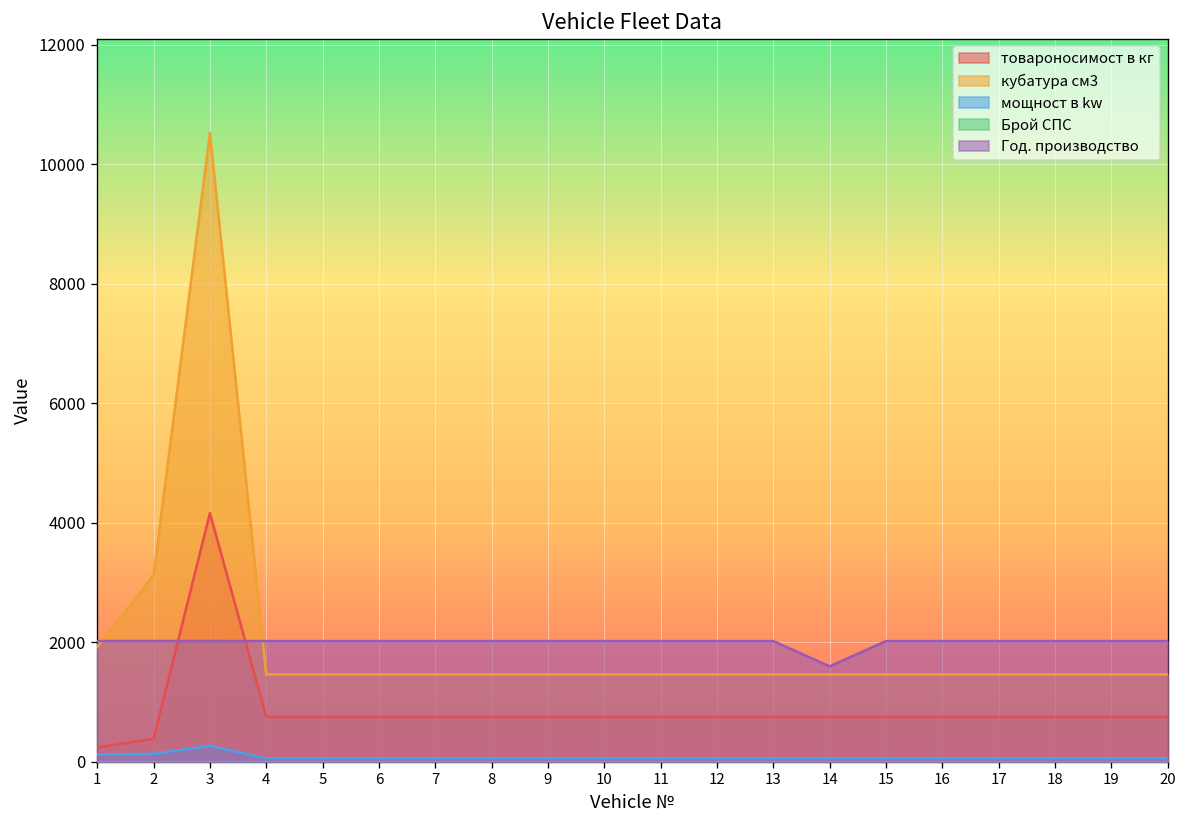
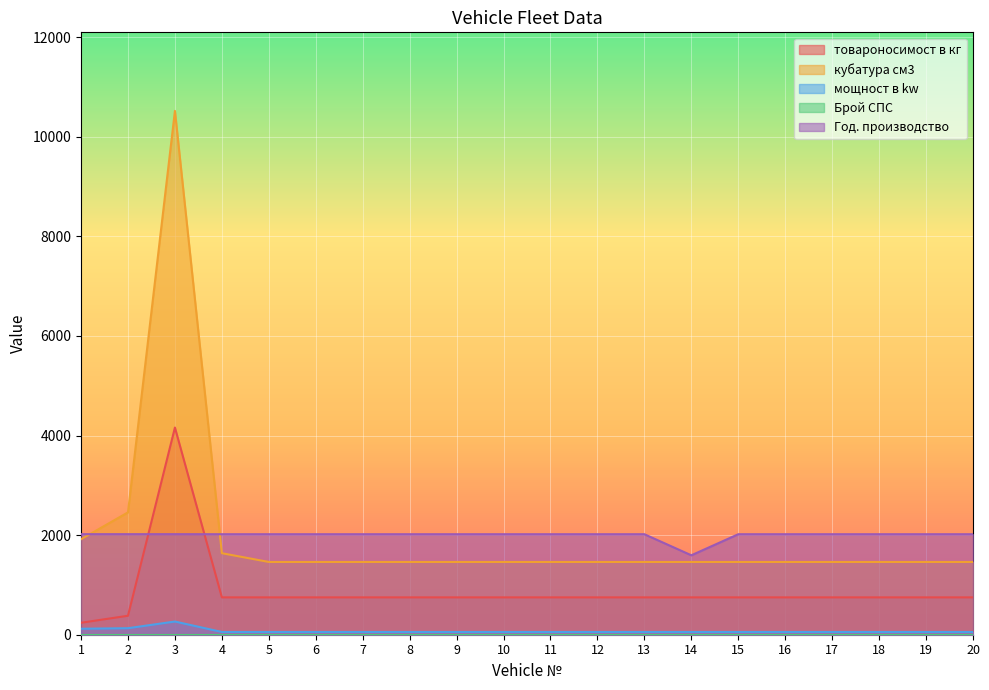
  {
    "товароносимост в кг": {
      "1": 200,
      "2": 400,
      "3": 4200,
      "4": 800,
      "5": 800,
      "6": 800,
      "7": 800,
      "8": 800,
      "9": 800,
      "10": 800,
      "11": 800,
      "12": 800,
      "13": 800,
      "14": 800,
      "15": 800,
      "16": 800,
      "17": 800,
      "18": 800,
      "19": 800,
      "20": 800
    },
    "кубатура см3": {
      "1": 1900,
-     "2": 3100,
+     "2": 2500,
      "3": 10500,
-     "4": 1500,
+     "4": 1600,
      "5": 1500,
      "6": 1500,
      "7": 1500,
      "8": 1500,
      "9": 1500,
      "10": 1500,
      "11": 1500,
      "12": 1500,
      "13": 1500,
      "14": 1500,
      "15": 1500,
      "16": 1500,
      "17": 1500,
      "18": 1500,
      "19": 1500,
      "20": 1500
    },
    "мощност в kw": {
      "1": 100,
      "2": 100,
      "3": 300,
      "4": 100,
      "5": 100,
      "6": 100,
      "7": 100,
      "8": 100,
      "9": 100,
      "10": 100,
      "11": 100,
      "12": 100,
      "13": 100,
      "14": 100,
      "15": 100,
      "16": 100,
      "17": 100,
      "18": 100,
      "19": 100,
      "20": 100
    },
    "Брой СПС": {
      "1": 0,
      "2": 0,
      "3": 0,
      "4": 0,
      "5": 0,
      "6": 0,
      "7": 0,
      "8": 0,
      "9": 0,
      "10": 0,
      "11": 0,
      "12": 0,
      "13": 0,
      "14": 0,
      "15": 0,
      "16": 0,
      "17": 0,
      "18": 0,
      "19": 0,
      "20": 0
    },
    "Год. производство": {
      "1": 2000,
      "2": 2000,
      "3": 2000,
      "4": 2000,
      "5": 2000,
      "6": 2000,
      "7": 2000,
      "8": 2000,
      "9": 2000,
      "10": 2000,
      "11": 2000,
      "12": 2000,
      "13": 2000,
      "14": 1600,
      "15": 2000,
      "16": 2000,
      "17": 2000,
      "18": 2000,
      "19": 2000,
      "20": 2000
    }
  }
